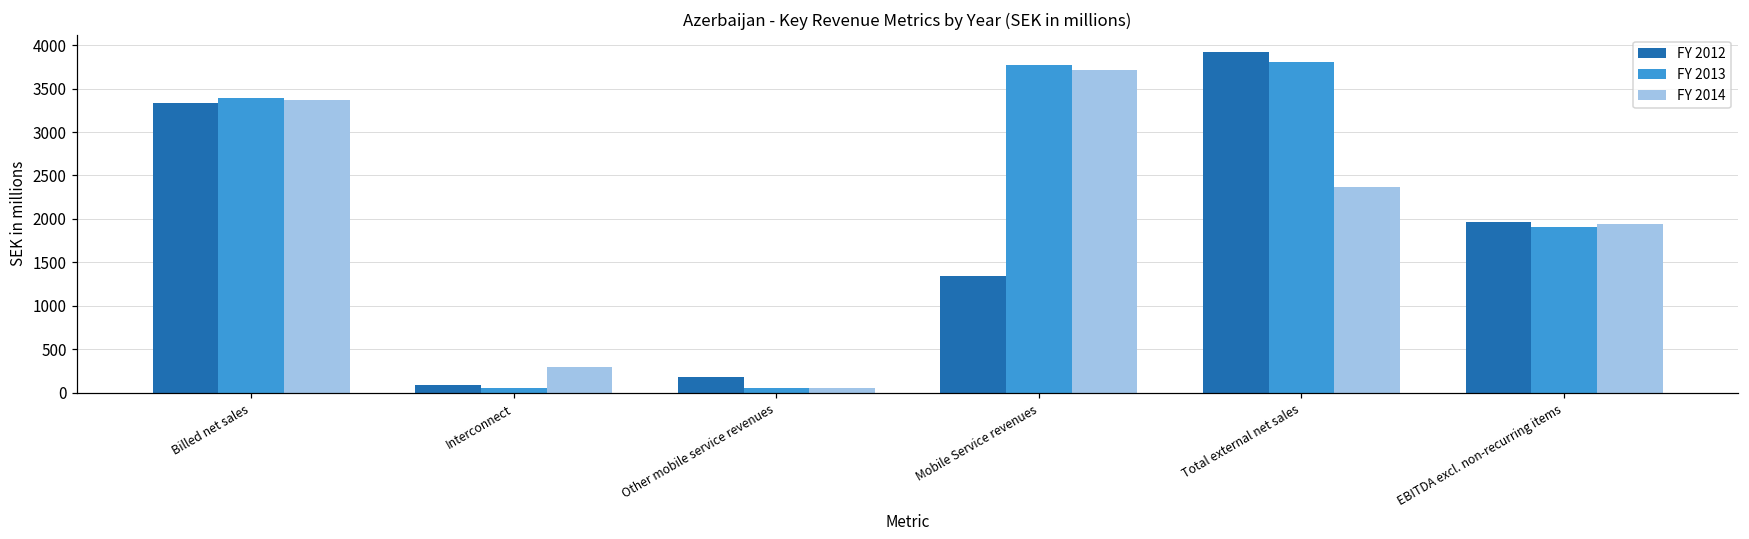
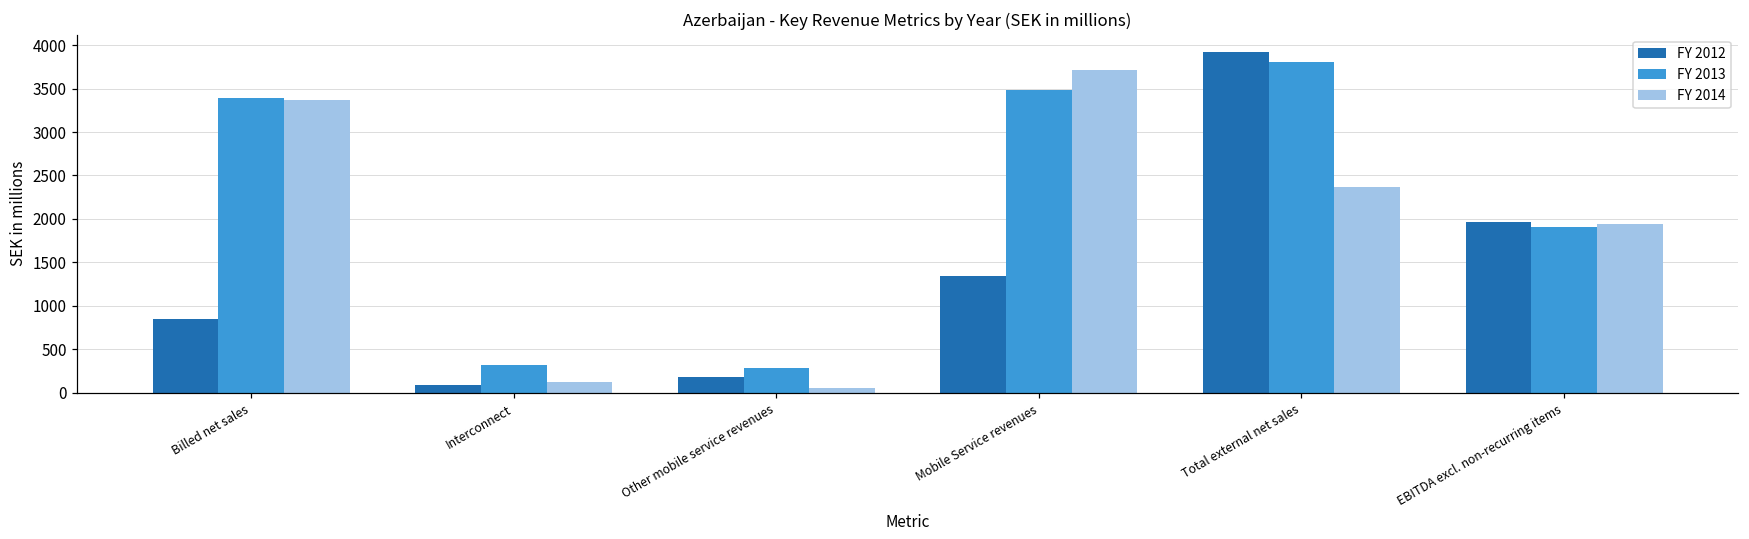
  {
    "FY 2012": {
-     "Billed net sales": 3300,
+     "Billed net sales": 800,
      "Interconnect": 100,
      "Other mobile service revenues": 200,
      "Mobile Service revenues": 1300,
      "Total external net sales": 3900,
      "EBITDA excl. non-recurring items": 2000
    },
    "FY 2013": {
      "Billed net sales": 3400,
-     "Interconnect": 100,
-     "Other mobile service revenues": 100,
-     "Mobile Service revenues": 3800,
+     "Interconnect": 300,
+     "Other mobile service revenues": 300,
+     "Mobile Service revenues": 3500,
      "Total external net sales": 3800,
      "EBITDA excl. non-recurring items": 1900
    },
    "FY 2014": {
      "Billed net sales": 3400,
-     "Interconnect": 300,
+     "Interconnect": 100,
      "Other mobile service revenues": 100,
      "Mobile Service revenues": 3700,
      "Total external net sales": 2400,
      "EBITDA excl. non-recurring items": 1900
    }
  }
